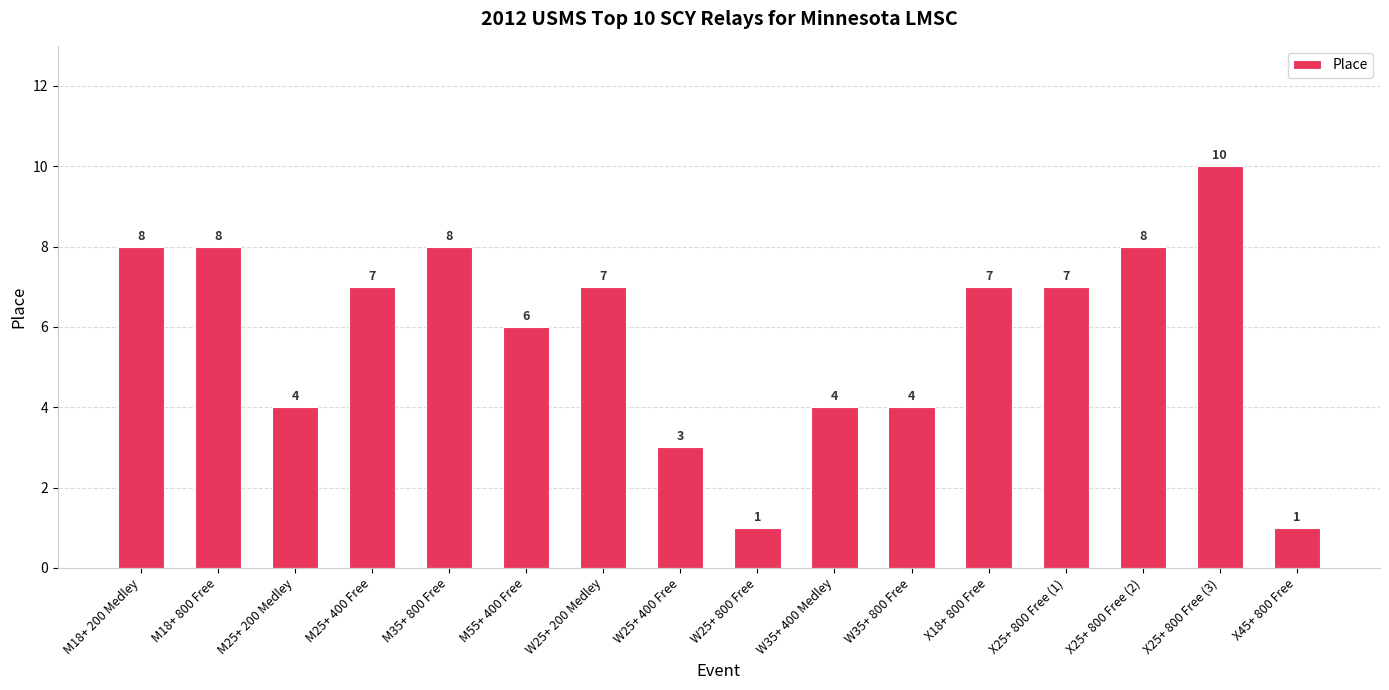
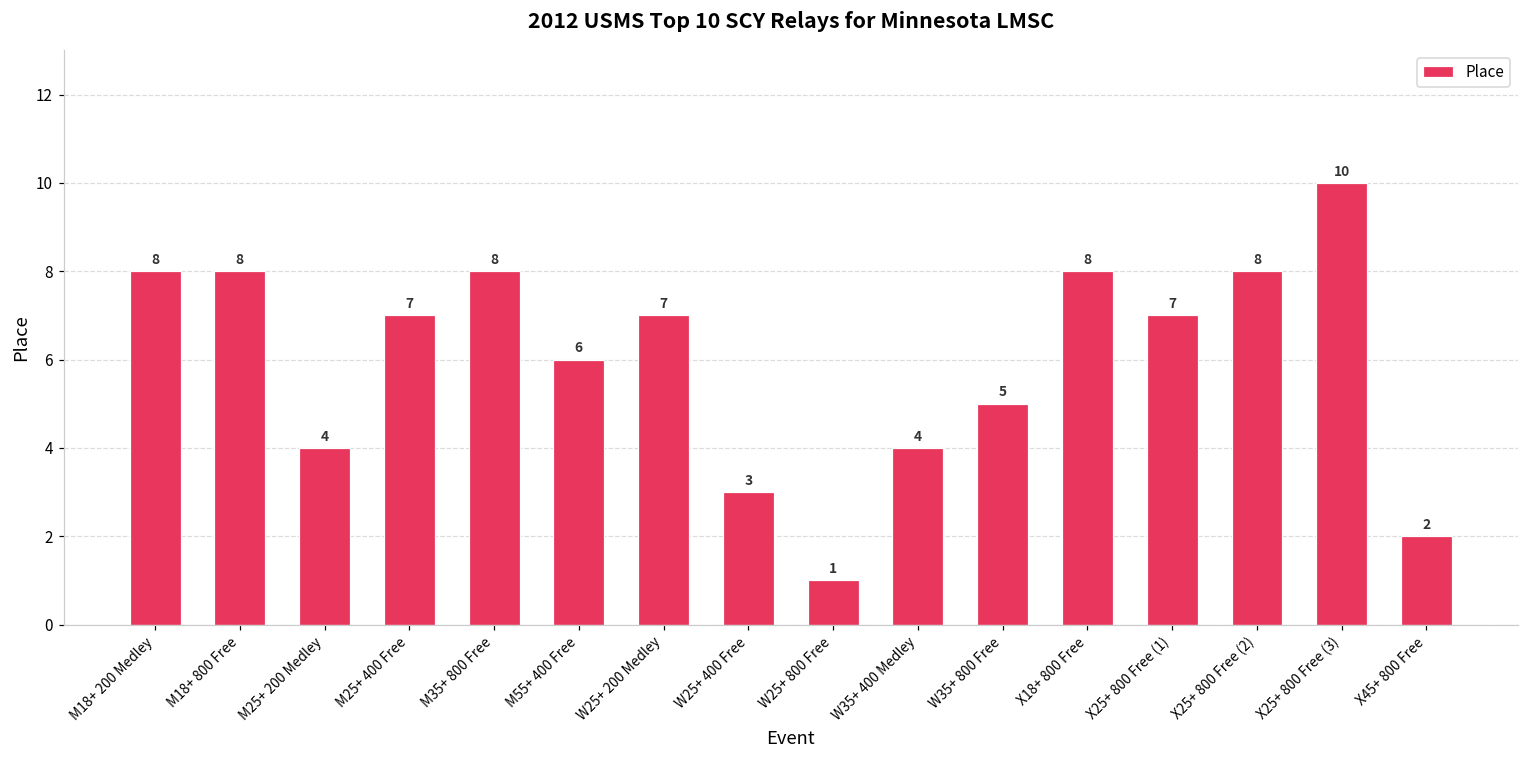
  {
    "M18+ 200 Medley": 8,
    "M18+ 800 Free": 8,
    "M25+ 200 Medley": 4,
    "M25+ 400 Free": 7,
    "M35+ 800 Free": 8,
    "M55+ 400 Free": 6,
    "W25+ 200 Medley": 7,
    "W25+ 400 Free": 3,
    "W25+ 800 Free": 1,
    "W35+ 400 Medley": 4,
-   "W35+ 800 Free": 4,
-   "X18+ 800 Free": 7,
+   "W35+ 800 Free": 5,
+   "X18+ 800 Free": 8,
    "X25+ 800 Free (1)": 7,
    "X25+ 800 Free (2)": 8,
    "X25+ 800 Free (3)": 10,
-   "X45+ 800 Free": 1
+   "X45+ 800 Free": 2
  }
